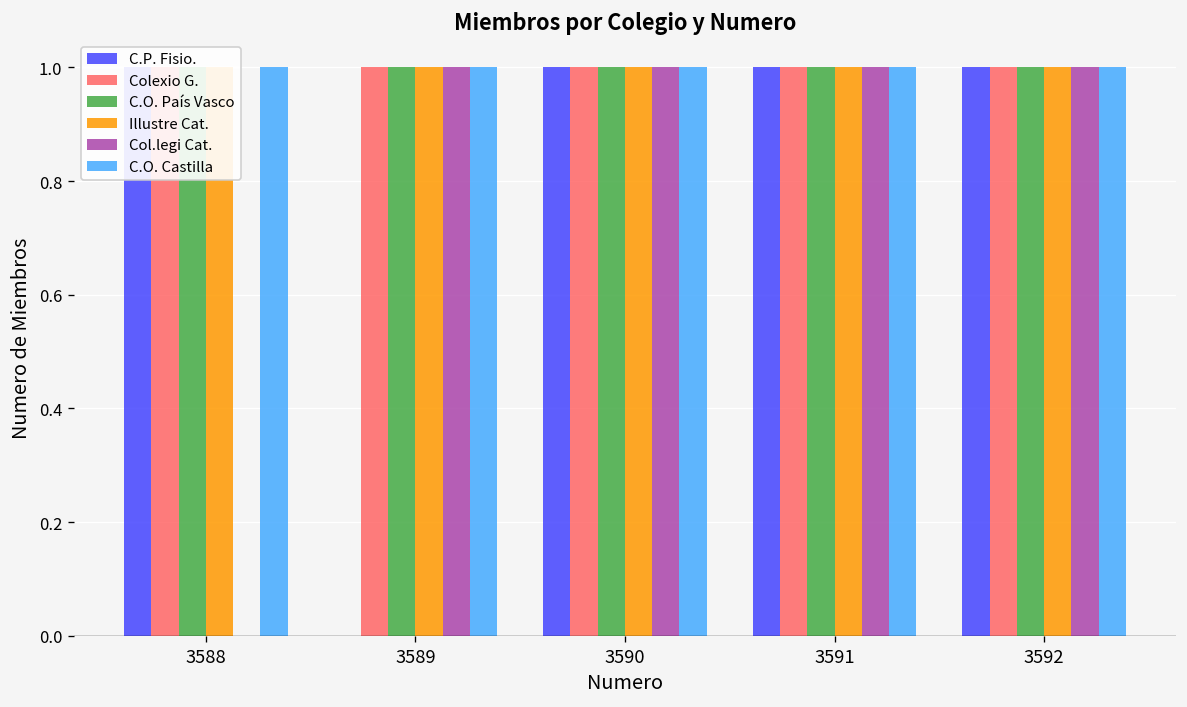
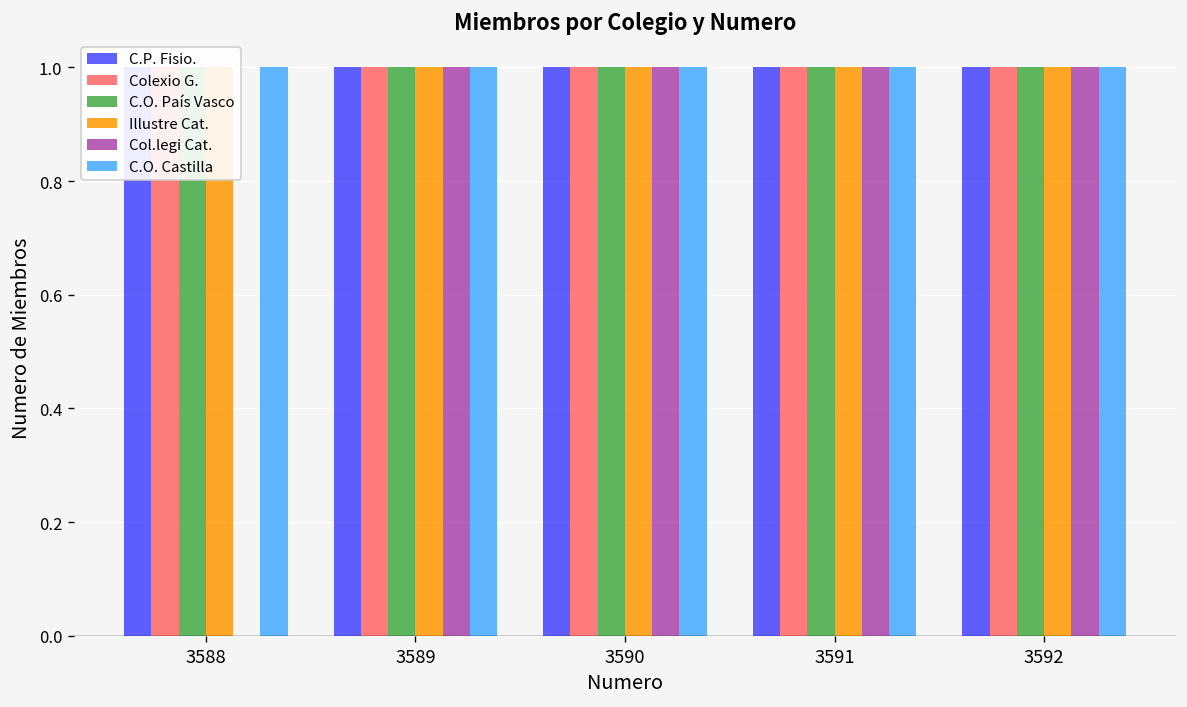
  {
    "C.P. Fisio.": {
-     "3589": 0,
+     "3589": 1,
      "3590": 1,
      "3591": 1,
      "3592": 1
    },
    "Colexio G.": {
      "3589": 1,
      "3590": 1,
      "3591": 1,
      "3592": 1
    },
    "C.O. País Vasco": {
      "3589": 1,
      "3590": 1,
      "3591": 1,
      "3592": 1
    },
    "Illustre Cat.": {
      "3589": 1,
      "3590": 1,
      "3591": 1,
      "3592": 1
    },
    "Col.legi Cat.": {
      "3588": 0,
      "3589": 1,
      "3590": 1,
      "3591": 1,
      "3592": 1
    },
    "C.O. Castilla": {
      "3588": 1,
      "3589": 1,
      "3590": 1,
      "3591": 1,
      "3592": 1
    }
  }
